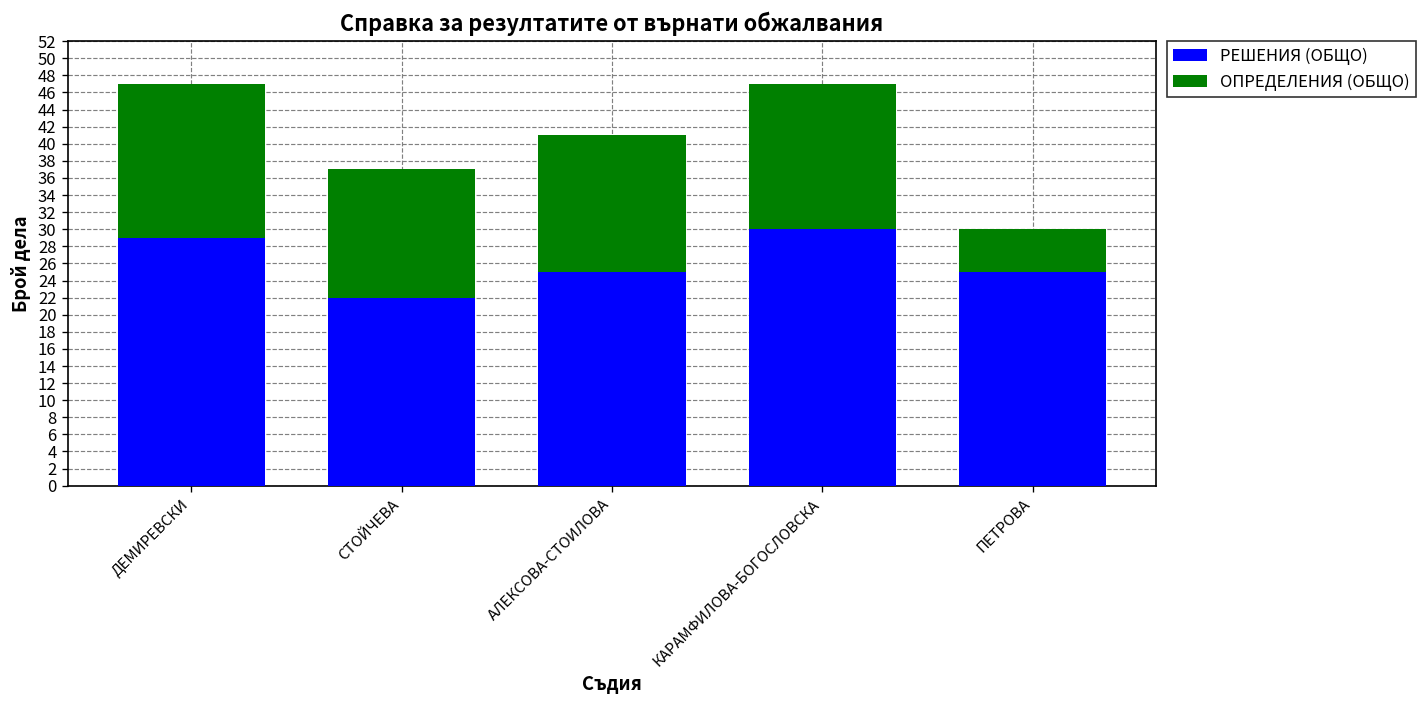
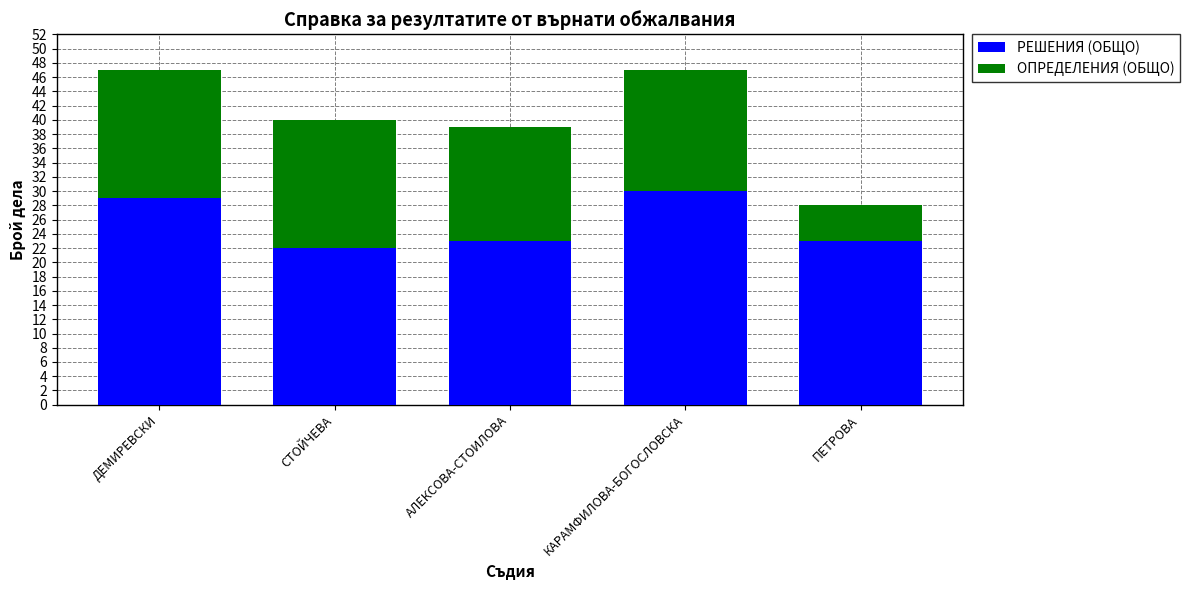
  {
    "РЕШЕНИЯ (ОБЩО)": {
      "ДЕМИРЕВСКИ": 29,
      "СТОЙЧЕВА": 22,
-     "АЛЕКСОВА-СТОИЛОВА": 25,
+     "АЛЕКСОВА-СТОИЛОВА": 23,
      "КАРАМФИЛОВА-БОГОСЛОВСКА": 30,
-     "ПЕТРОВА": 25
+     "ПЕТРОВА": 23
    },
    "ОПРЕДЕЛЕНИЯ (ОБЩО)": {
      "ДЕМИРЕВСКИ": 18,
-     "СТОЙЧЕВА": 15,
+     "СТОЙЧЕВА": 18,
      "АЛЕКСОВА-СТОИЛОВА": 16,
      "КАРАМФИЛОВА-БОГОСЛОВСКА": 17,
      "ПЕТРОВА": 5
    }
  }
